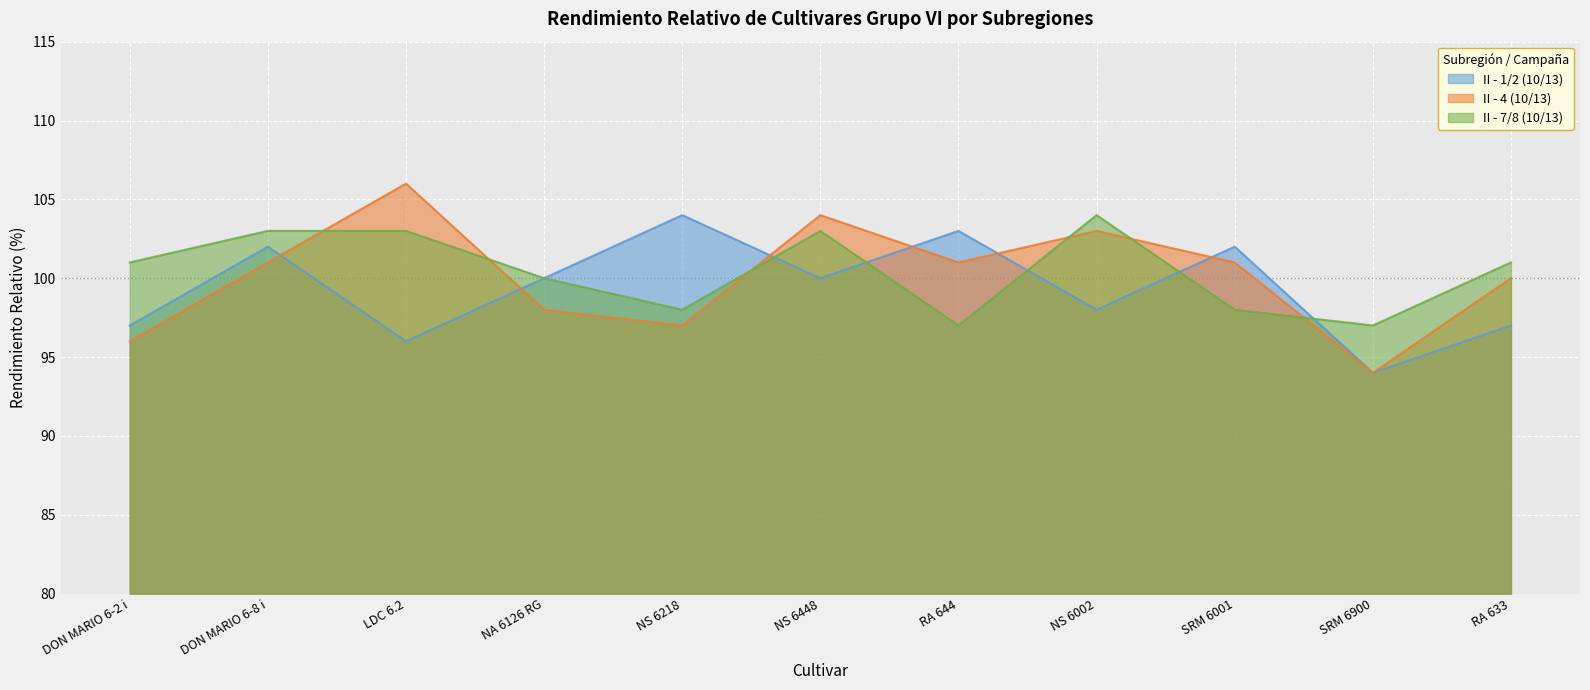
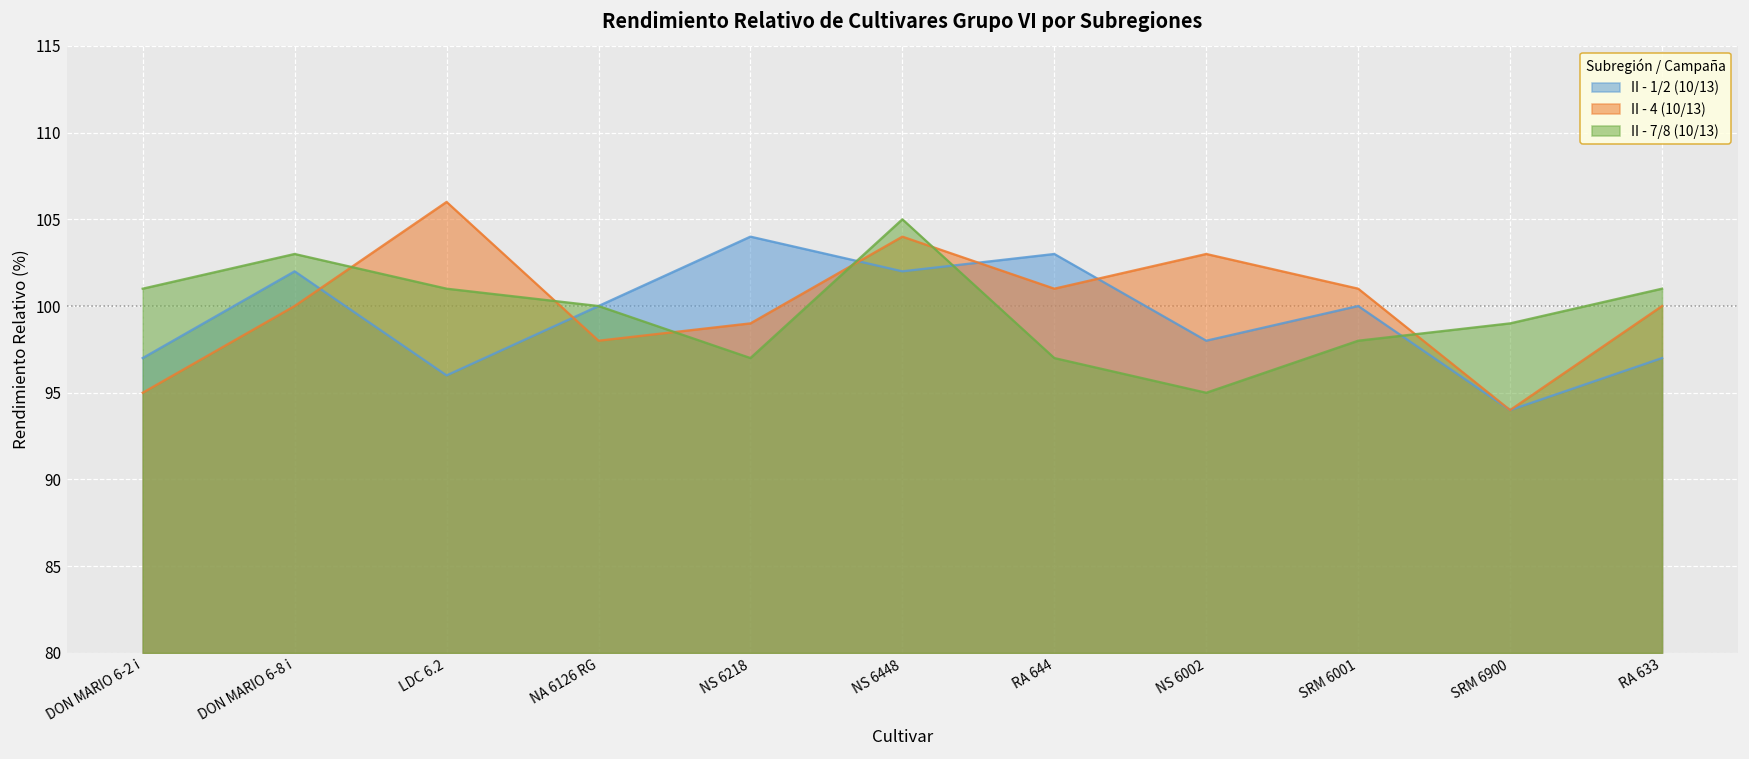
  {
    "II - 1/2 (10/13)": {
      "DON MARIO 6-2 i": 97,
      "DON MARIO 6-8 i": 102,
      "LDC 6.2": 96,
      "NS 6218": 104,
-     "NS 6448": 100,
+     "NS 6448": 102,
      "RA 644": 103,
      "NS 6002": 98,
-     "SRM 6001": 102,
+     "SRM 6001": 100,
      "RA 633": 97
    },
    "II - 4 (10/13)": {
-     "DON MARIO 6-2 i": 96,
-     "DON MARIO 6-8 i": 101,
+     "DON MARIO 6-2 i": 95,
+     "DON MARIO 6-8 i": 100,
      "LDC 6.2": 106,
      "NA 6126 RG": 98,
-     "NS 6218": 97,
+     "NS 6218": 99,
      "NS 6448": 104,
      "RA 644": 101,
      "NS 6002": 103,
      "SRM 6001": 101,
      "RA 633": 100
    },
    "II - 7/8 (10/13)": {
      "DON MARIO 6-2 i": 101,
      "DON MARIO 6-8 i": 103,
-     "LDC 6.2": 103,
-     "NS 6218": 98,
-     "NS 6448": 103,
+     "LDC 6.2": 101,
+     "NS 6218": 97,
+     "NS 6448": 105,
      "RA 644": 97,
-     "NS 6002": 104,
+     "NS 6002": 95,
      "SRM 6001": 98,
-     "SRM 6900": 97,
+     "SRM 6900": 99,
      "RA 633": 101
    }
  }
